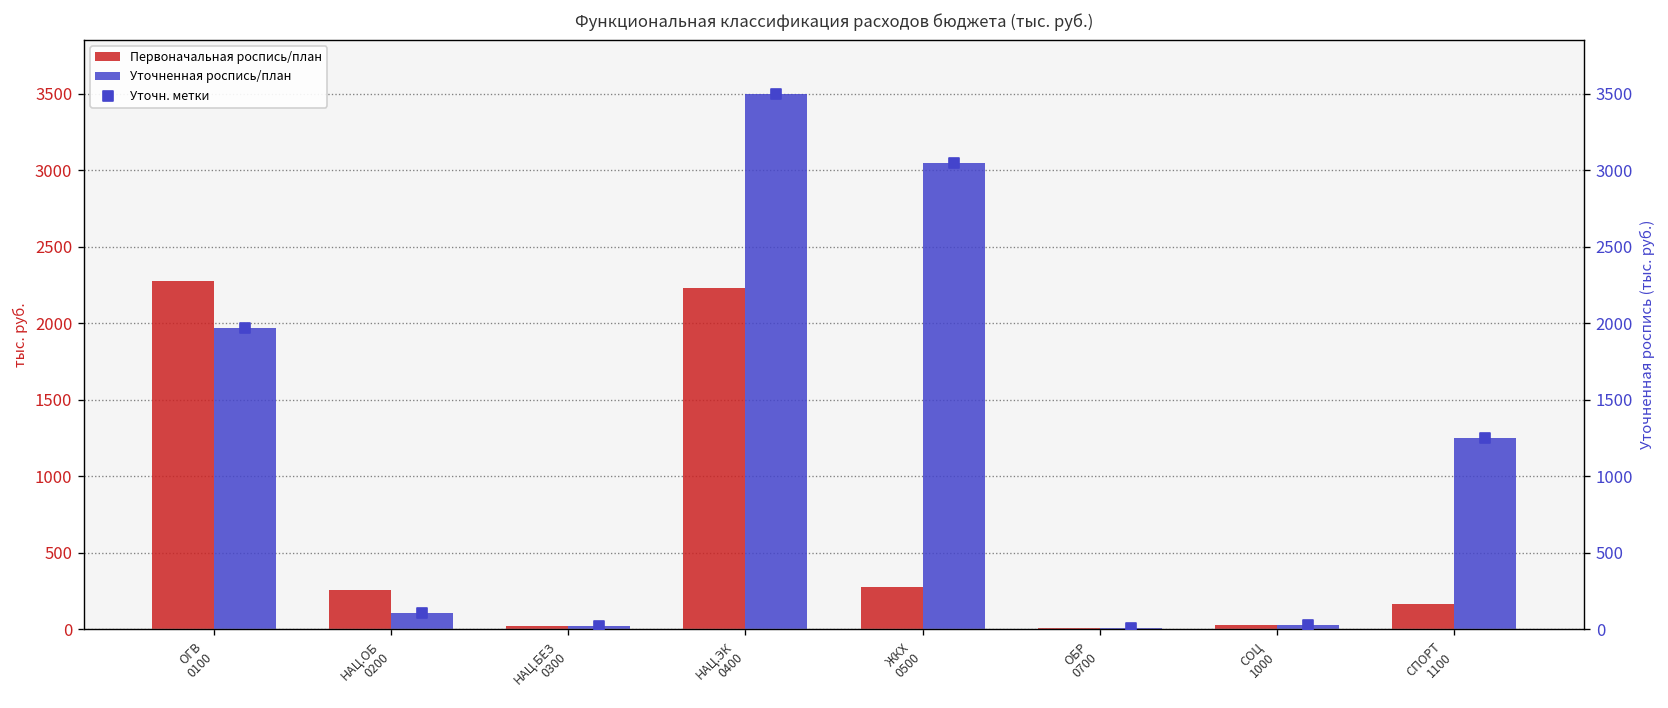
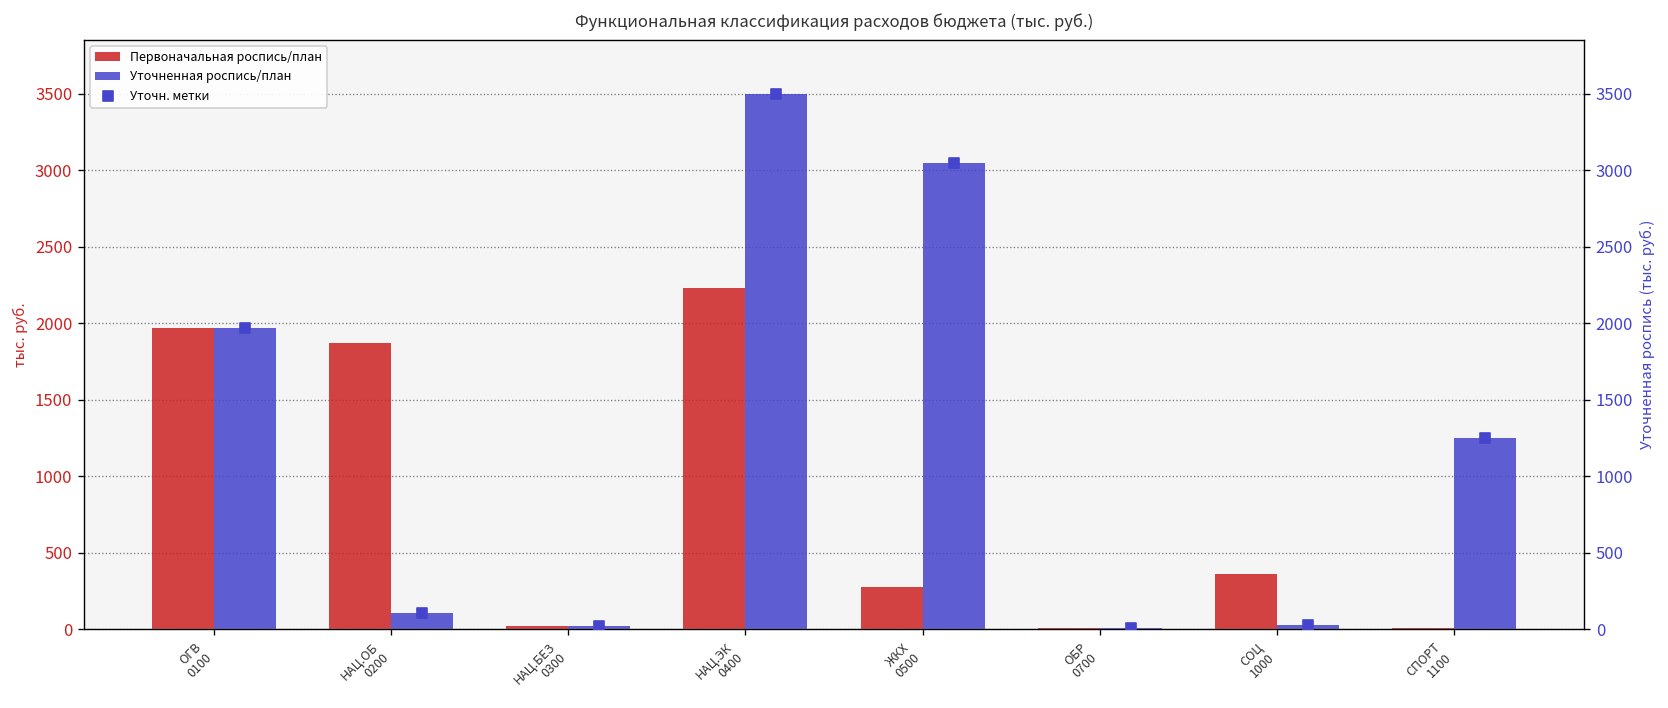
  {
    "Первоначальная роспись/план": {
-     "ОГВ 0100": 2280,
-     "НАЦ.ОБ 0200": 260,
+     "ОГВ 0100": 1970,
+     "НАЦ.ОБ 0200": 1870,
      "НАЦ.БЕЗ 0300": 20,
      "НАЦ.ЭК 0400": 2230,
      "ЖКХ 0500": 280,
-     "СОЦ 1000": 30,
-     "СПОРТ 1100": 170
+     "СОЦ 1000": 360,
+     "СПОРТ 1100": 10
    },
    "Уточн. метки": {
      "ОГВ 0100": 1970,
      "НАЦ.ОБ 0200": 100,
      "НАЦ.БЕЗ 0300": 20,
      "НАЦ.ЭК 0400": 3500,
      "ЖКХ 0500": 3050,
      "СОЦ 1000": 30,
      "СПОРТ 1100": 1250
    }
  }
